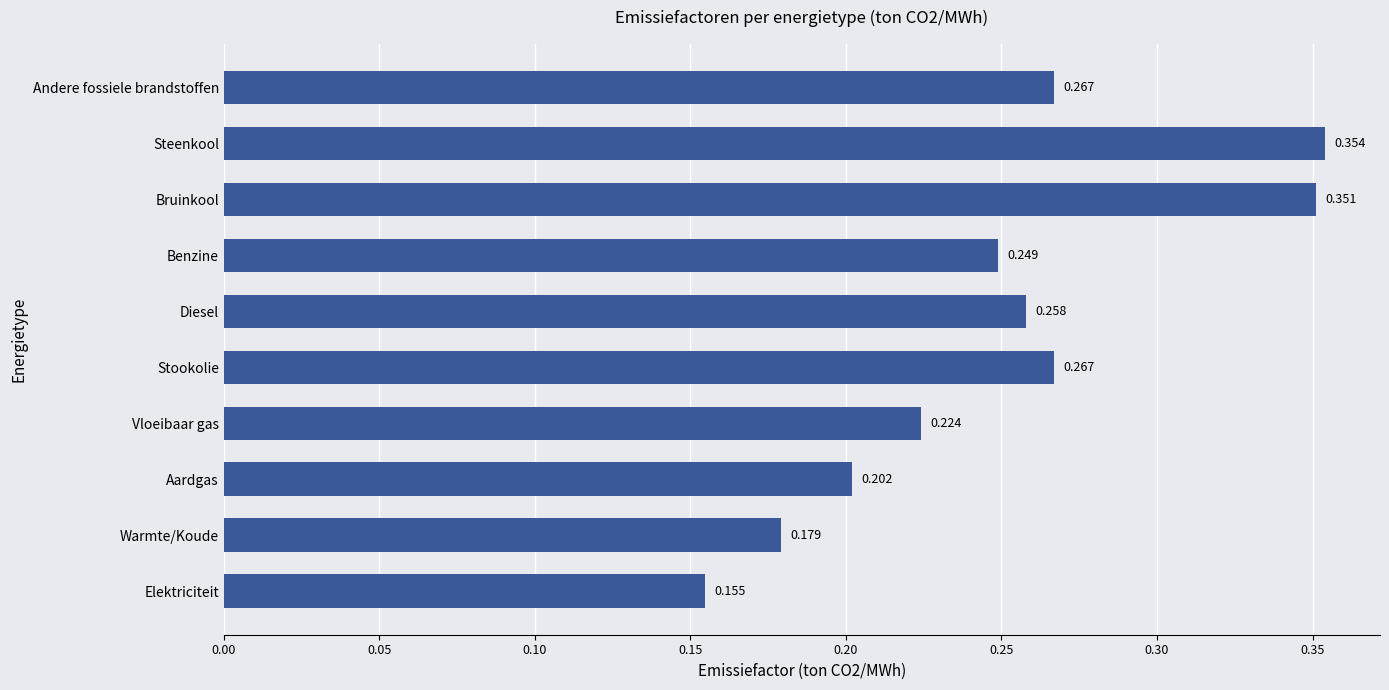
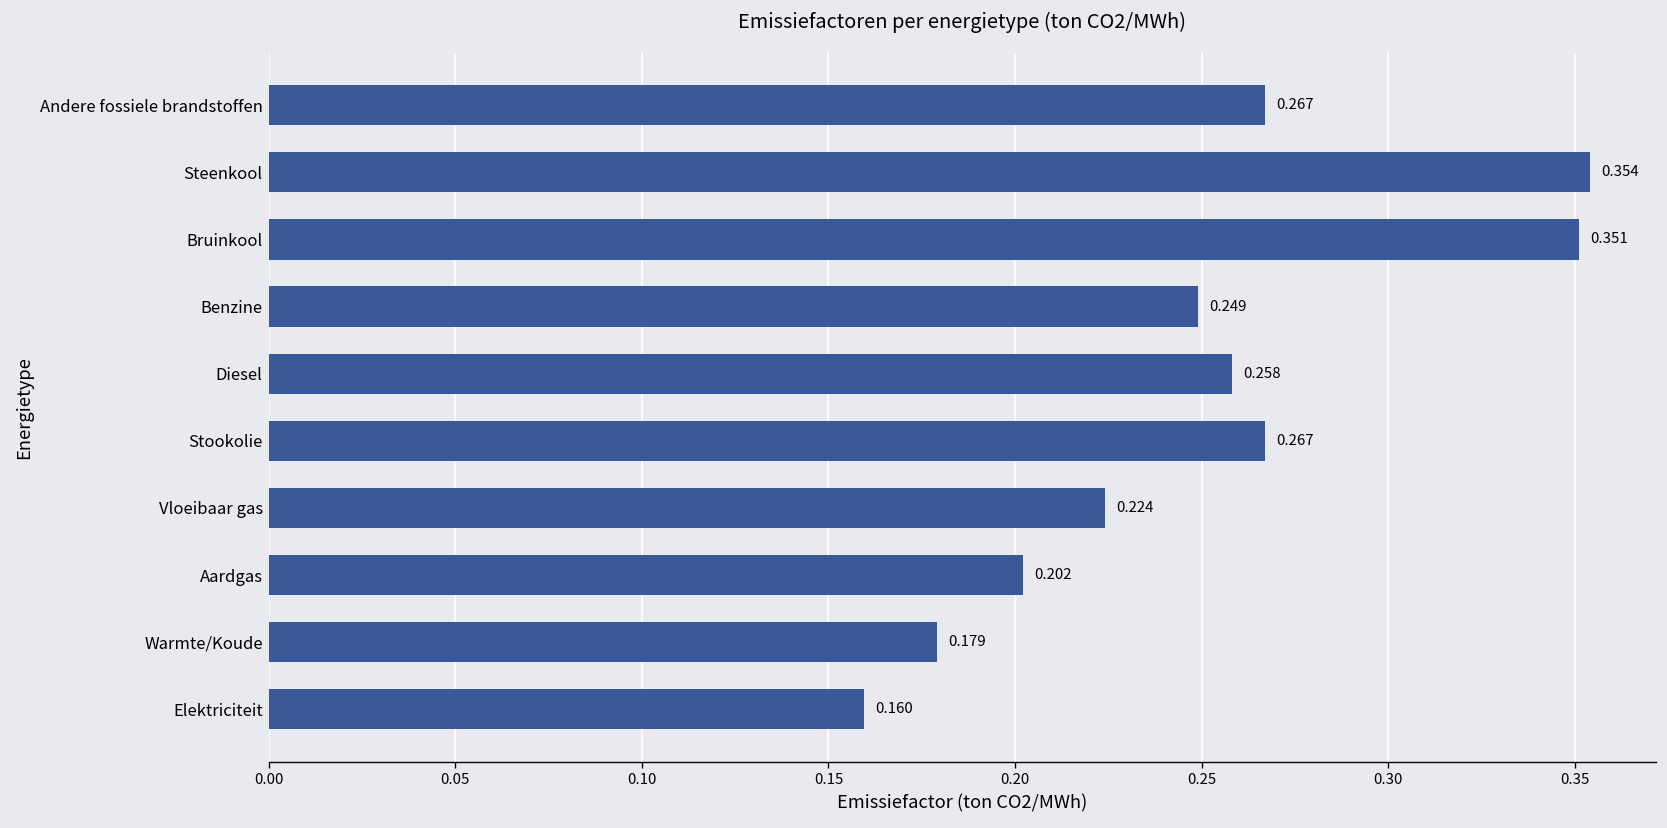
  {
    "Andere fossiele brandstoffen": 0.267,
    "Steenkool": 0.354,
    "Bruinkool": 0.351,
    "Benzine": 0.249,
    "Diesel": 0.258,
    "Stookolie": 0.267,
    "Vloeibaar gas": 0.224,
    "Aardgas": 0.202,
    "Warmte/Koude": 0.179,
-   "Elektriciteit": 0.155
+   "Elektriciteit": 0.160
  }
